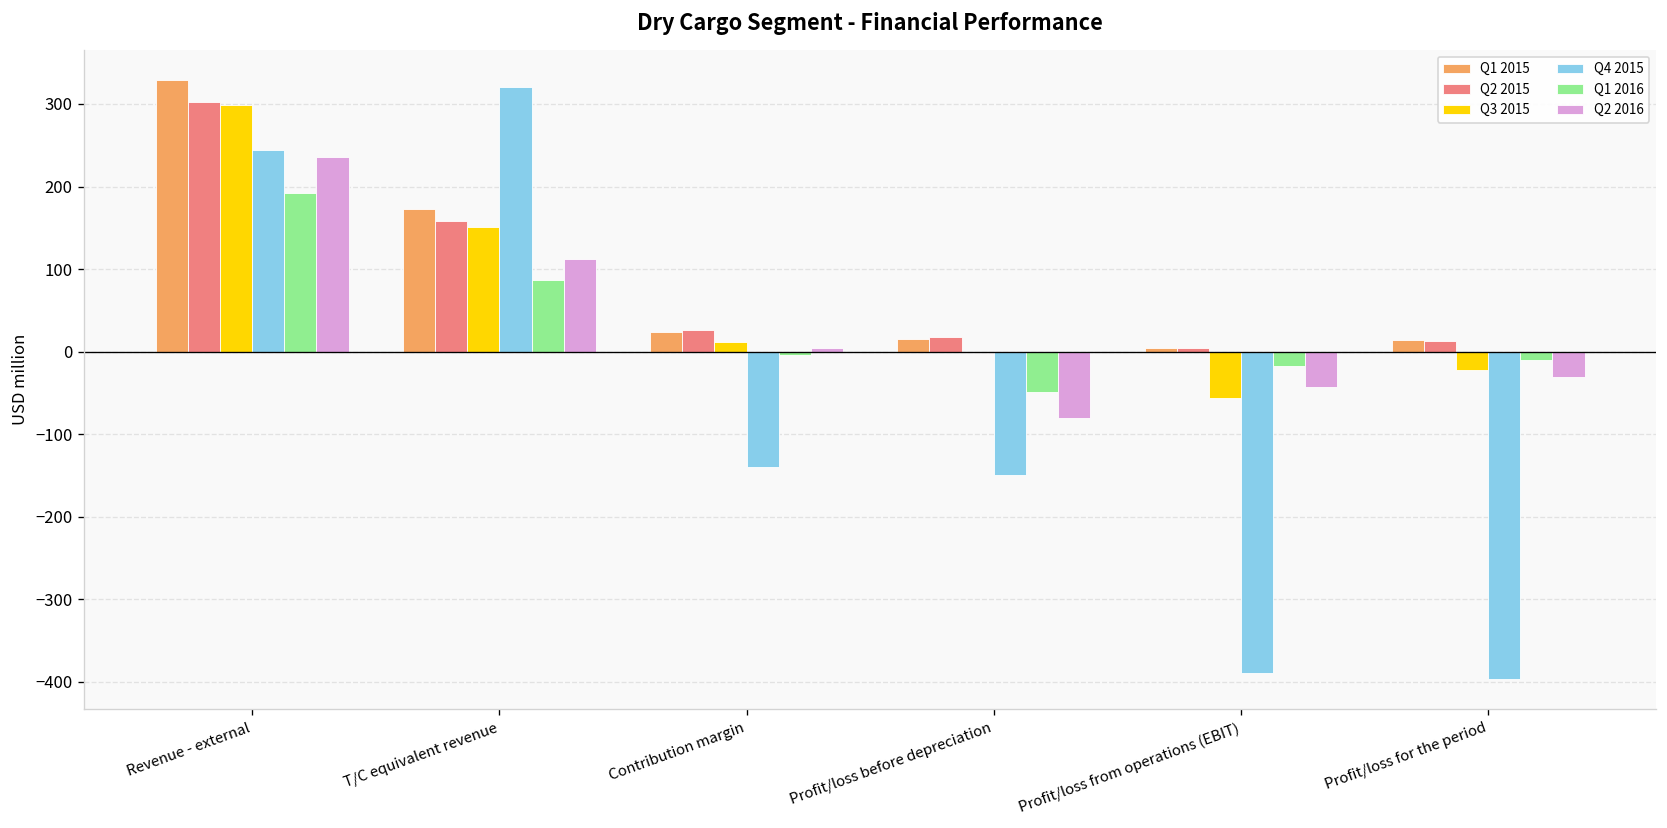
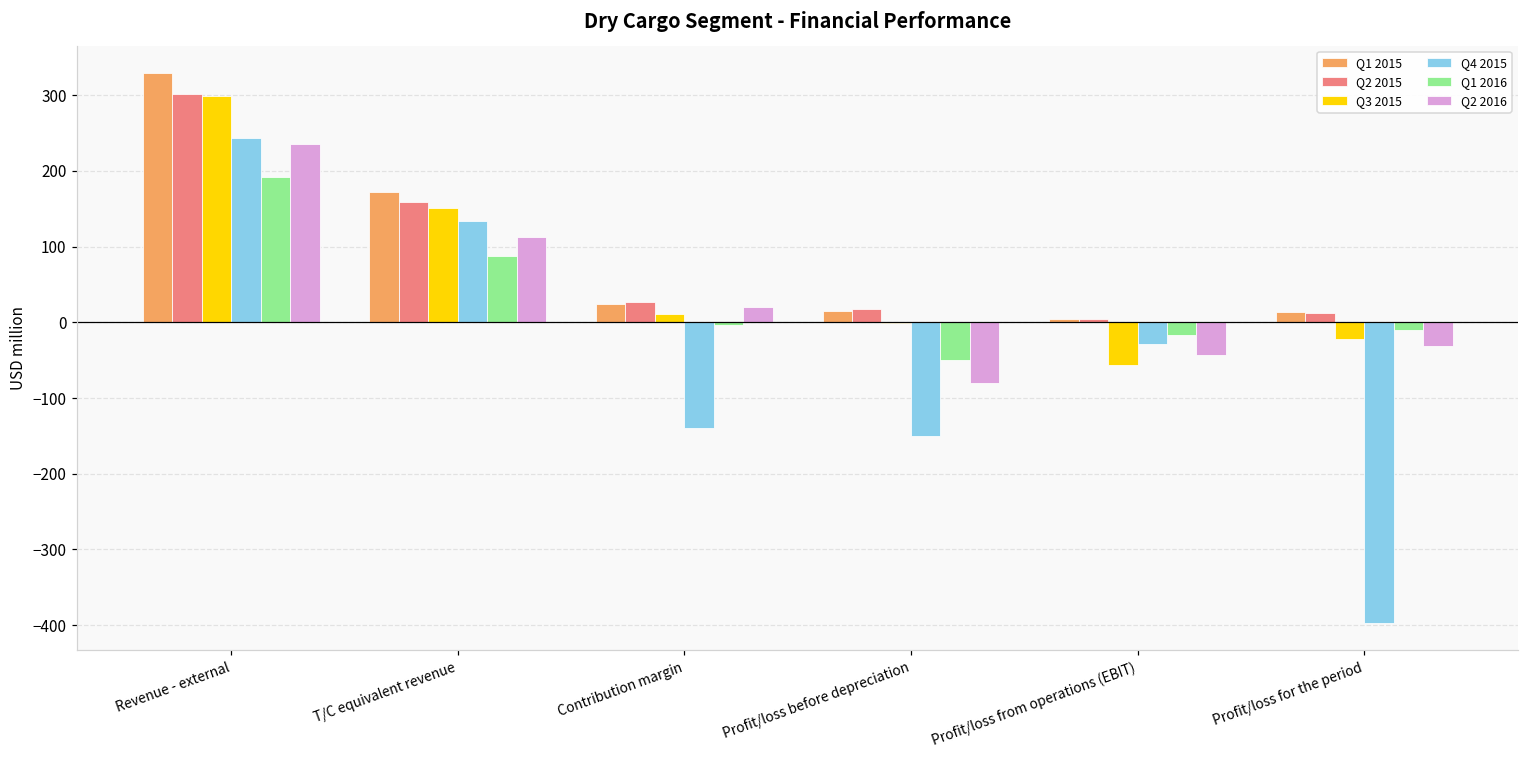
  {
    "Q3 2015": {
      "Revenue - external": 300,
      "T/C equivalent revenue": 150,
      "Contribution margin": 10,
      "Profit/loss from operations (EBIT)": -60,
      "Profit/loss for the period": -20
    },
    "Q4 2015": {
      "Revenue - external": 240,
-     "T/C equivalent revenue": 320,
+     "T/C equivalent revenue": 130,
      "Contribution margin": -140,
      "Profit/loss before depreciation": -150,
-     "Profit/loss from operations (EBIT)": -390,
+     "Profit/loss from operations (EBIT)": -30,
      "Profit/loss for the period": -400
    },
    "Q1 2016": {
      "Revenue - external": 190,
      "T/C equivalent revenue": 90,
      "Contribution margin": 0,
      "Profit/loss before depreciation": -50,
      "Profit/loss from operations (EBIT)": -20,
      "Profit/loss for the period": -10
    },
    "Q2 2016": {
      "Revenue - external": 240,
      "T/C equivalent revenue": 110,
-     "Contribution margin": 0,
+     "Contribution margin": 20,
      "Profit/loss before depreciation": -80,
      "Profit/loss from operations (EBIT)": -40,
      "Profit/loss for the period": -30
    }
  }
